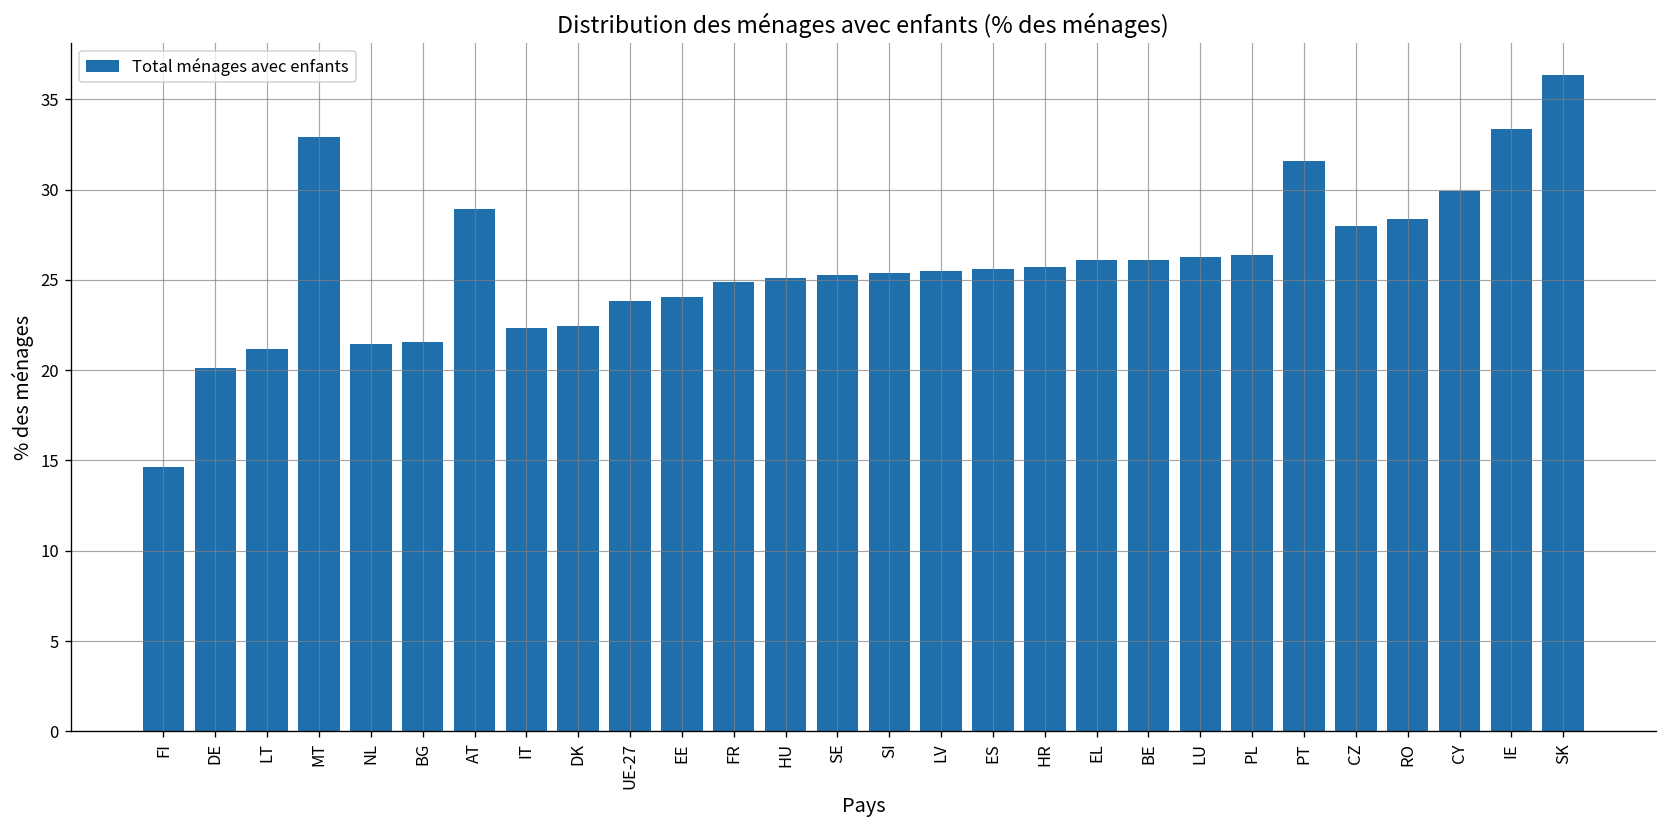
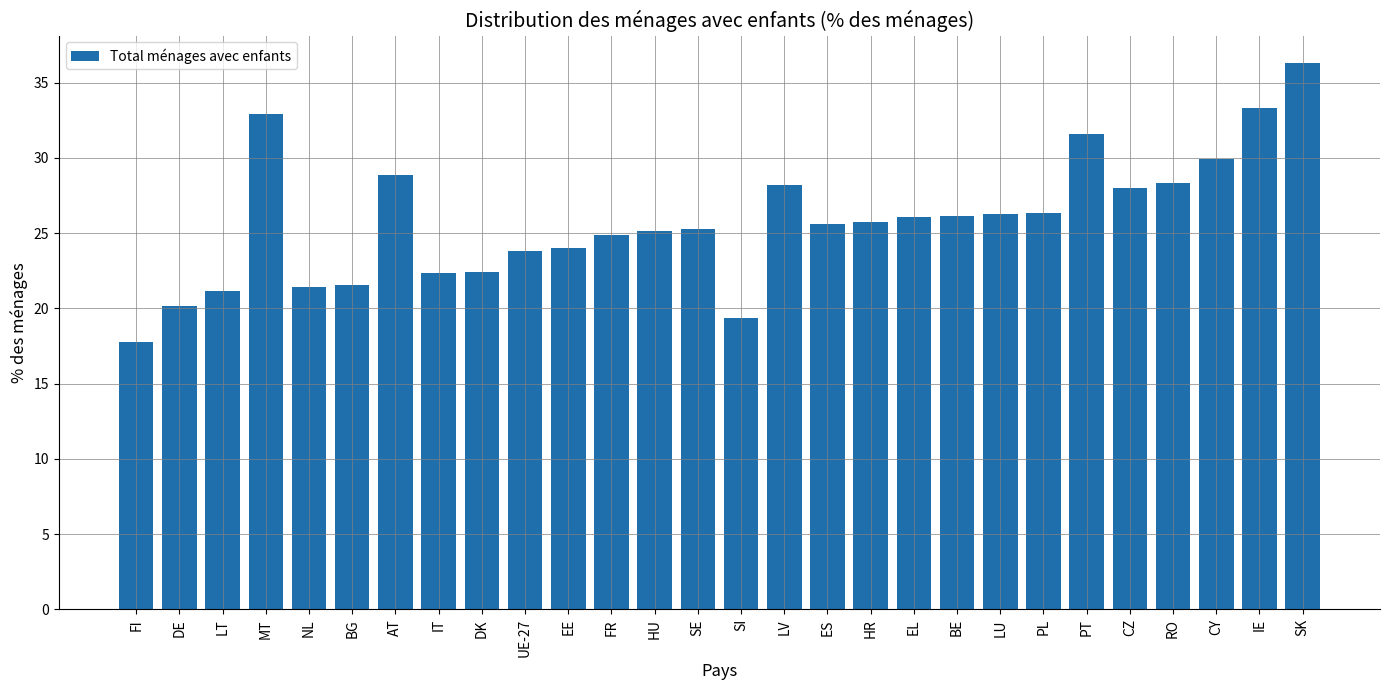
  {
-   "FI": 14.7,
+   "FI": 17.8,
    "DE": 20.1,
    "LT": 21.2,
    "MT": 32.9,
    "NL": 21.4,
    "BG": 21.6,
    "AT": 28.9,
    "IT": 22.4,
    "DK": 22.4,
    "UE-27": 23.8,
    "EE": 24.0,
    "FR": 24.9,
    "HU": 25.1,
    "SE": 25.2,
-   "SI": 25.4,
-   "LV": 25.5,
+   "SI": 19.4,
+   "LV": 28.2,
    "ES": 25.6,
    "HR": 25.7,
    "EL": 26.1,
    "BE": 26.1,
    "LU": 26.3,
    "PL": 26.4,
    "PT": 31.6,
    "CZ": 28.0,
    "RO": 28.4,
    "CY": 29.9,
    "IE": 33.3,
    "SK": 36.3
  }
